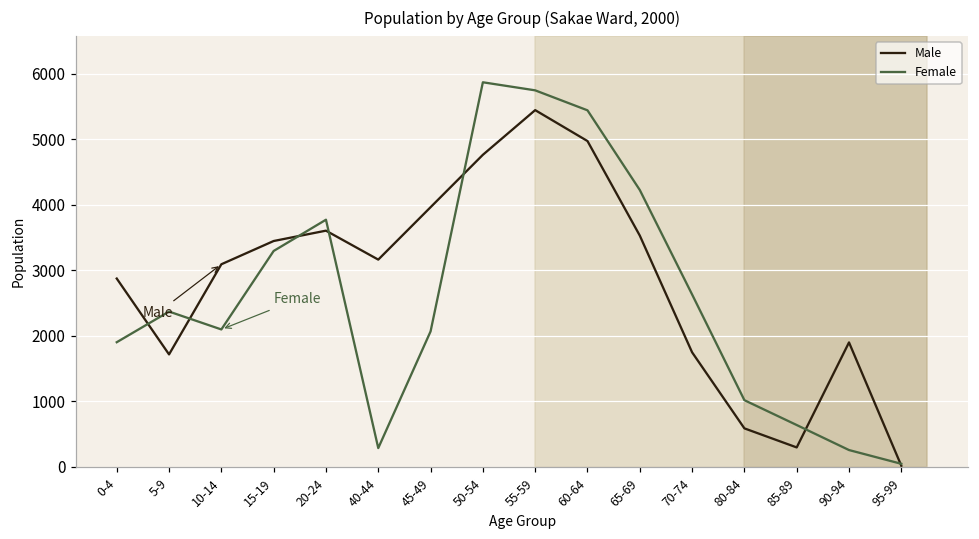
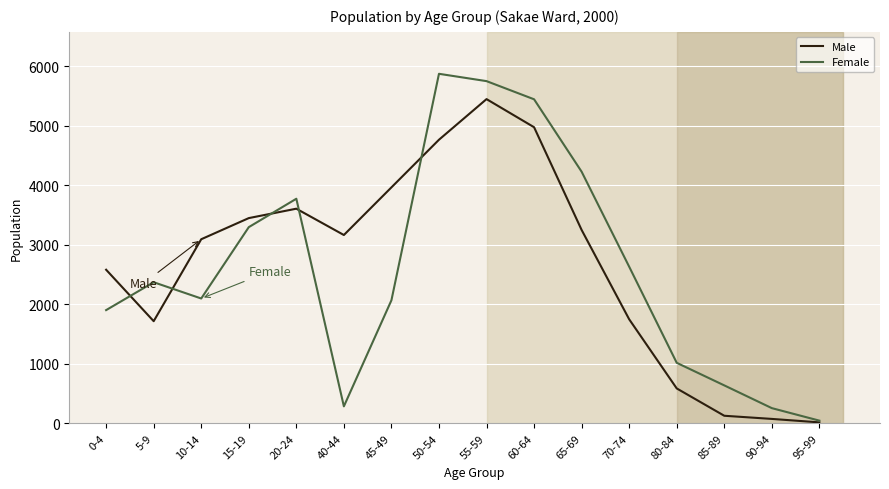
  {
    "Male": {
-     "0-4": 2900,
+     "0-4": 2600,
      "5-9": 1700,
      "10-14": 3100,
      "15-19": 3400,
      "20-24": 3600,
      "40-44": 3200,
      "45-49": 4000,
      "50-54": 4800,
      "55-59": 5400,
      "60-64": 5000,
-     "65-69": 3500,
+     "65-69": 3200,
      "70-74": 1700,
      "80-84": 600,
-     "85-89": 300,
-     "90-94": 1900
+     "85-89": 100,
+     "90-94": 100
    },
    "Female": {
      "0-4": 1900,
      "5-9": 2400,
      "10-14": 2100,
      "15-19": 3300,
      "20-24": 3800,
      "40-44": 300,
      "45-49": 2100,
      "50-54": 5900,
      "55-59": 5700,
      "60-64": 5400,
      "65-69": 4200,
      "70-74": 2600,
      "80-84": 1000,
      "85-89": 600,
      "90-94": 300
    }
  }
